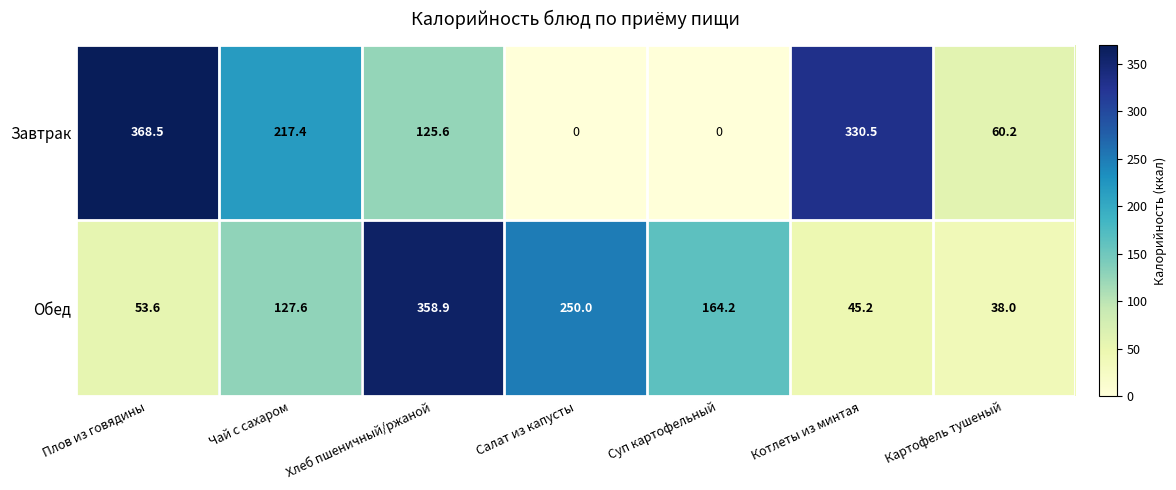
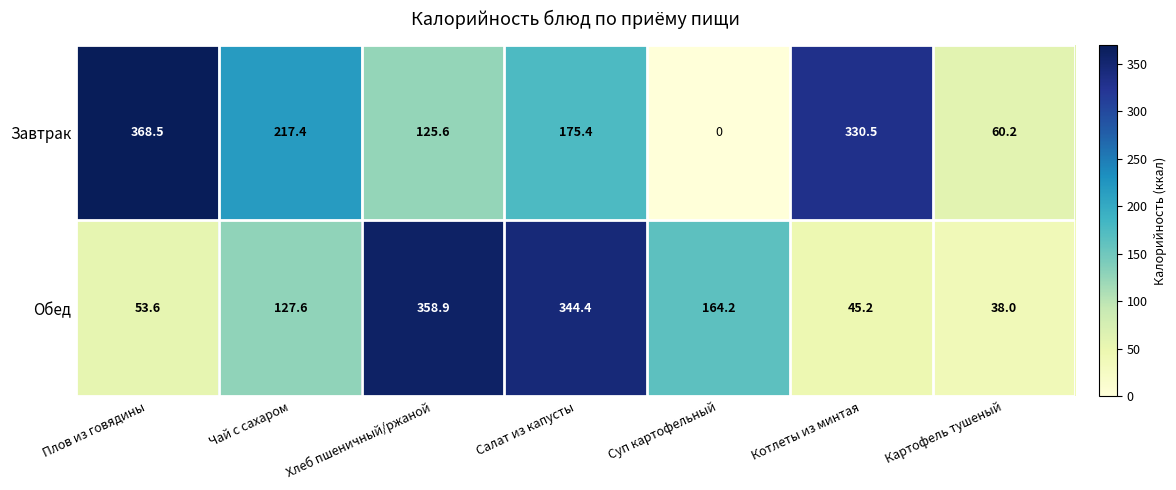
  {
    "Завтрак": {
      "Плов из говядины": 368.5,
      "Чай с сахаром": 217.4,
      "Хлеб пшеничный/ржаной": 125.6,
-     "Салат из капусты": 0,
+     "Салат из капусты": 175.4,
      "Суп картофельный": 0,
      "Котлеты из минтая": 330.5,
      "Картофель тушеный": 60.2
    },
    "Обед": {
      "Плов из говядины": 53.6,
      "Чай с сахаром": 127.6,
      "Хлеб пшеничный/ржаной": 358.9,
-     "Салат из капусты": 250.0,
+     "Салат из капусты": 344.4,
      "Суп картофельный": 164.2,
      "Котлеты из минтая": 45.2,
      "Картофель тушеный": 38.0
    }
  }
